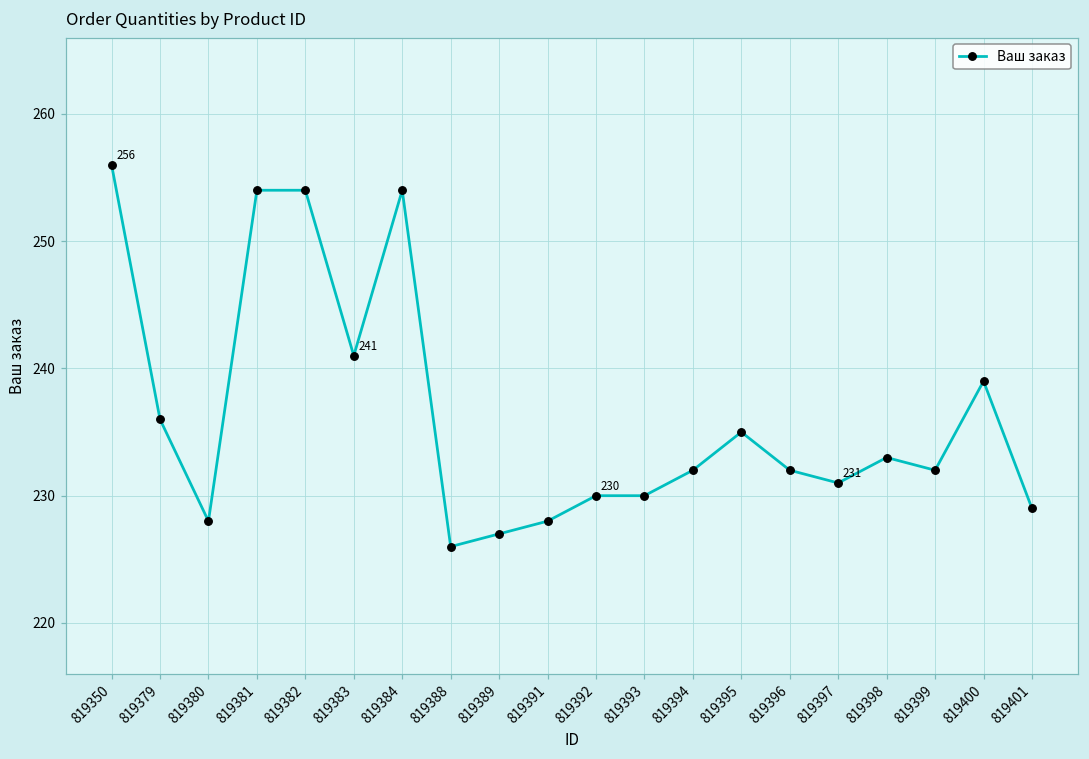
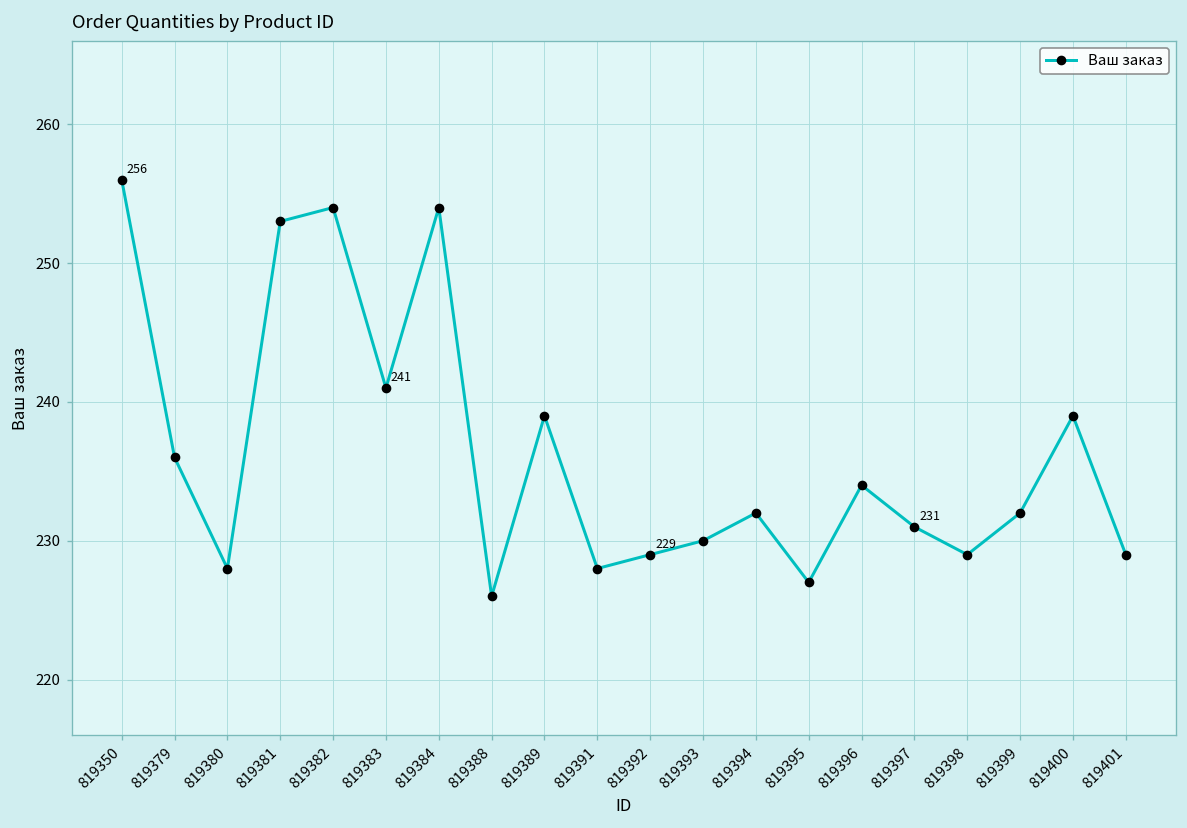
  {
    "819350": 256,
-   "819381": 254,
+   "819381": 253,
    "819383": 241,
-   "819389": 227,
-   "819392": 230,
-   "819395": 235,
-   "819396": 232,
+   "819389": 239,
+   "819392": 229,
+   "819395": 227,
+   "819396": 234,
    "819397": 231,
-   "819398": 233
+   "819398": 229
  }
